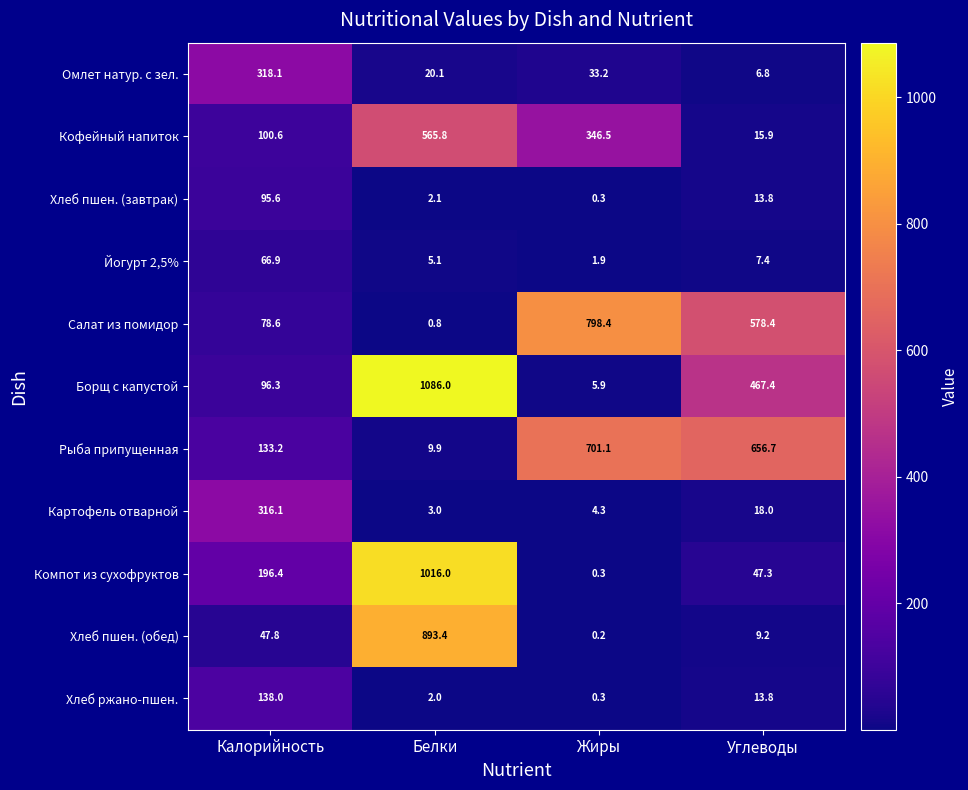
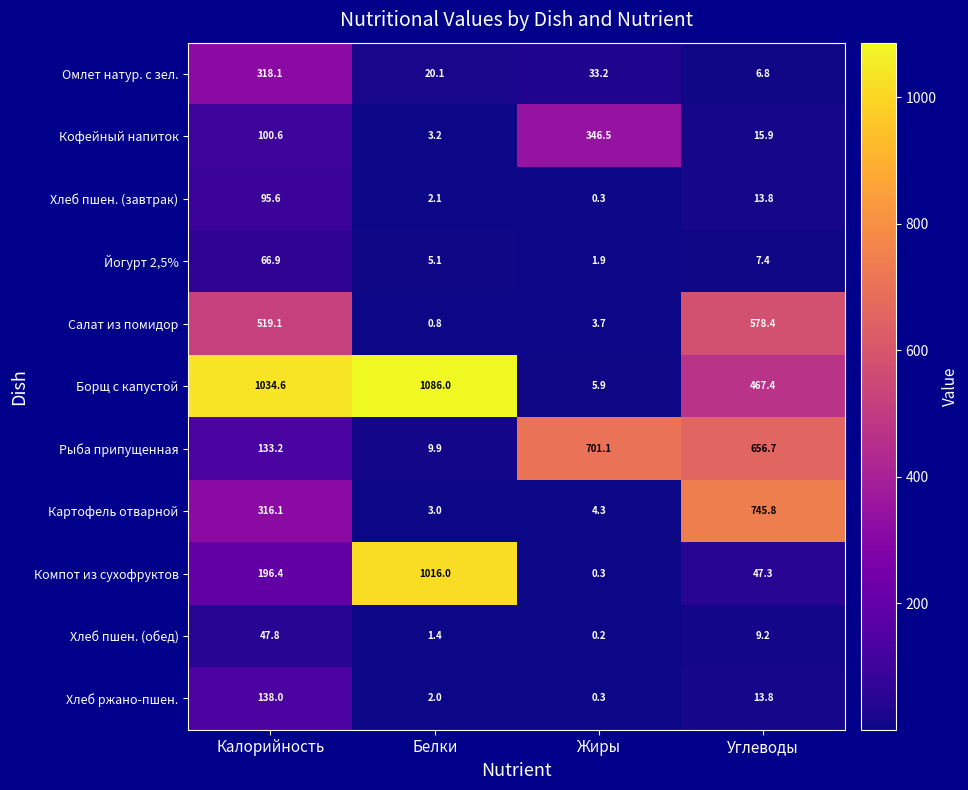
  {
    "Омлет натур. с зел.": {
      "Калорийность": 318.1,
      "Белки": 20.1,
      "Жиры": 33.2,
      "Углеводы": 6.8
    },
    "Кофейный напиток": {
      "Калорийность": 100.6,
-     "Белки": 565.8,
+     "Белки": 3.2,
      "Жиры": 346.5,
      "Углеводы": 15.9
    },
    "Хлеб пшен. (завтрак)": {
      "Калорийность": 95.6,
      "Белки": 2.1,
      "Жиры": 0.3,
      "Углеводы": 13.8
    },
    "Йогурт 2,5%": {
      "Калорийность": 66.9,
      "Белки": 5.1,
      "Жиры": 1.9,
      "Углеводы": 7.4
    },
    "Салат из помидор": {
-     "Калорийность": 78.6,
+     "Калорийность": 519.1,
      "Белки": 0.8,
-     "Жиры": 798.4,
+     "Жиры": 3.7,
      "Углеводы": 578.4
    },
    "Борщ с капустой": {
-     "Калорийность": 96.3,
+     "Калорийность": 1034.6,
      "Белки": 1086.0,
      "Жиры": 5.9,
      "Углеводы": 467.4
    },
    "Рыба припущенная": {
      "Калорийность": 133.2,
      "Белки": 9.9,
      "Жиры": 701.1,
      "Углеводы": 656.7
    },
    "Картофель отварной": {
      "Калорийность": 316.1,
      "Белки": 3.0,
      "Жиры": 4.3,
-     "Углеводы": 18.0
+     "Углеводы": 745.8
    },
    "Компот из сухофруктов": {
      "Калорийность": 196.4,
      "Белки": 1016.0,
      "Жиры": 0.3,
      "Углеводы": 47.3
    },
    "Хлеб пшен. (обед)": {
      "Калорийность": 47.8,
-     "Белки": 893.4,
+     "Белки": 1.4,
      "Жиры": 0.2,
      "Углеводы": 9.2
    },
    "Хлеб ржано-пшен.": {
      "Калорийность": 138.0,
      "Белки": 2.0,
      "Жиры": 0.3,
      "Углеводы": 13.8
    }
  }
